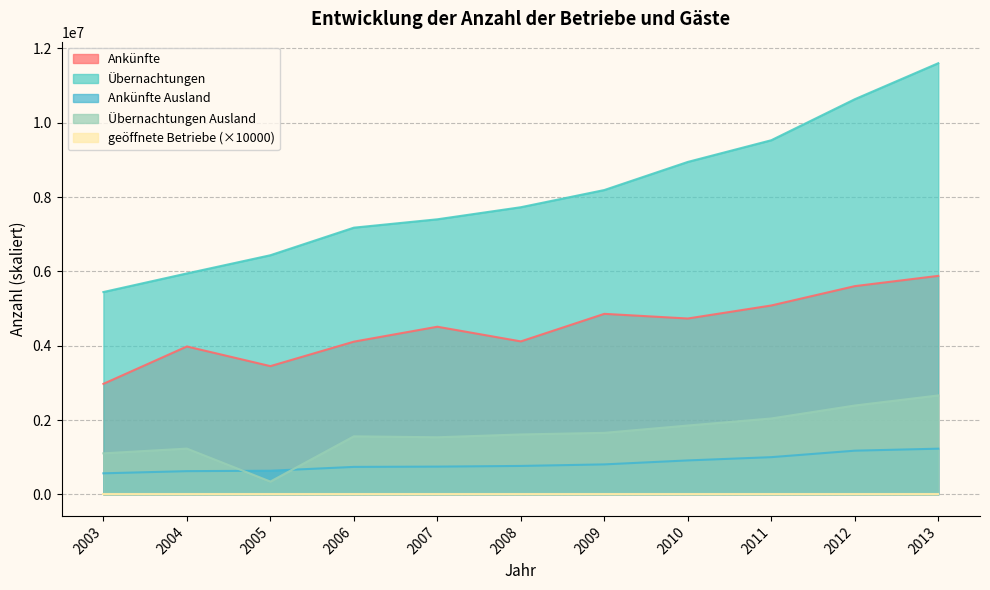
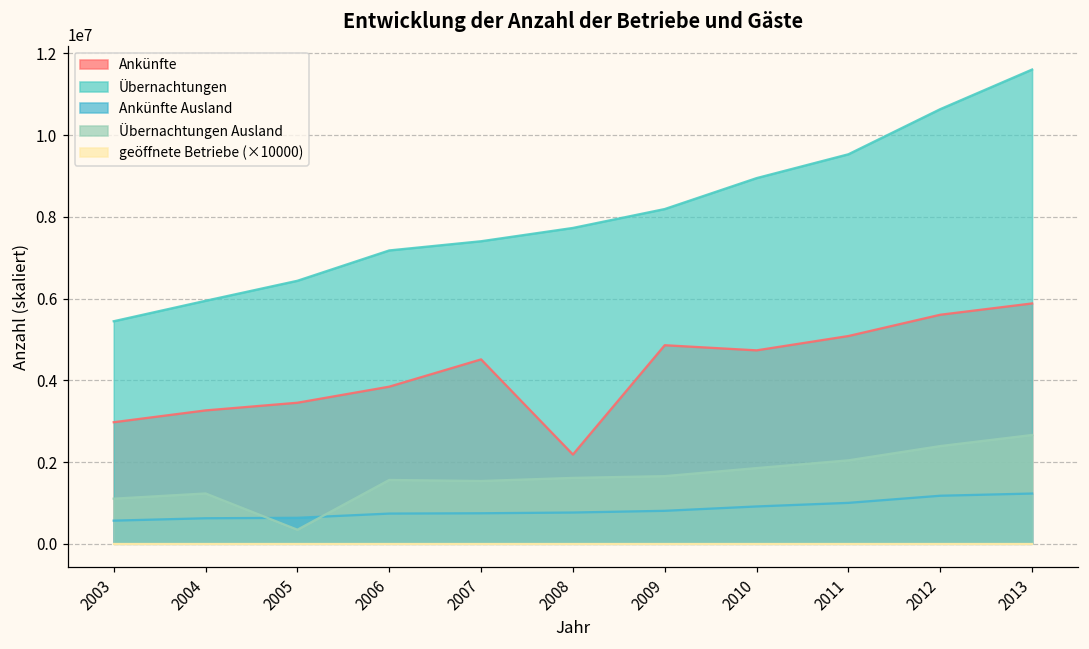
  {
    "Ankünfte": {
      "2003": 3000000,
-     "2004": 4000000,
+     "2004": 3300000,
      "2005": 3500000,
-     "2006": 4100000,
+     "2006": 3800000,
      "2007": 4500000,
-     "2008": 4100000,
+     "2008": 2200000,
      "2009": 4900000,
      "2010": 4700000,
      "2011": 5100000,
      "2012": 5600000,
      "2013": 5900000
    },
    "Übernachtungen Ausland": {
      "2003": 1100000,
      "2004": 1200000,
      "2005": 300000,
      "2006": 1600000,
      "2007": 1500000,
      "2008": 1600000,
      "2009": 1700000,
      "2010": 1900000,
      "2011": 2000000,
      "2012": 2400000,
      "2013": 2700000
    },
    "geöffnete Betriebe (×10000)": {
      "2003": 0,
      "2004": 0,
      "2005": 0,
      "2006": 0,
      "2007": 0,
      "2008": 0,
      "2009": 0,
      "2010": 0,
      "2011": 0,
      "2012": 0,
      "2013": 0
    }
  }
